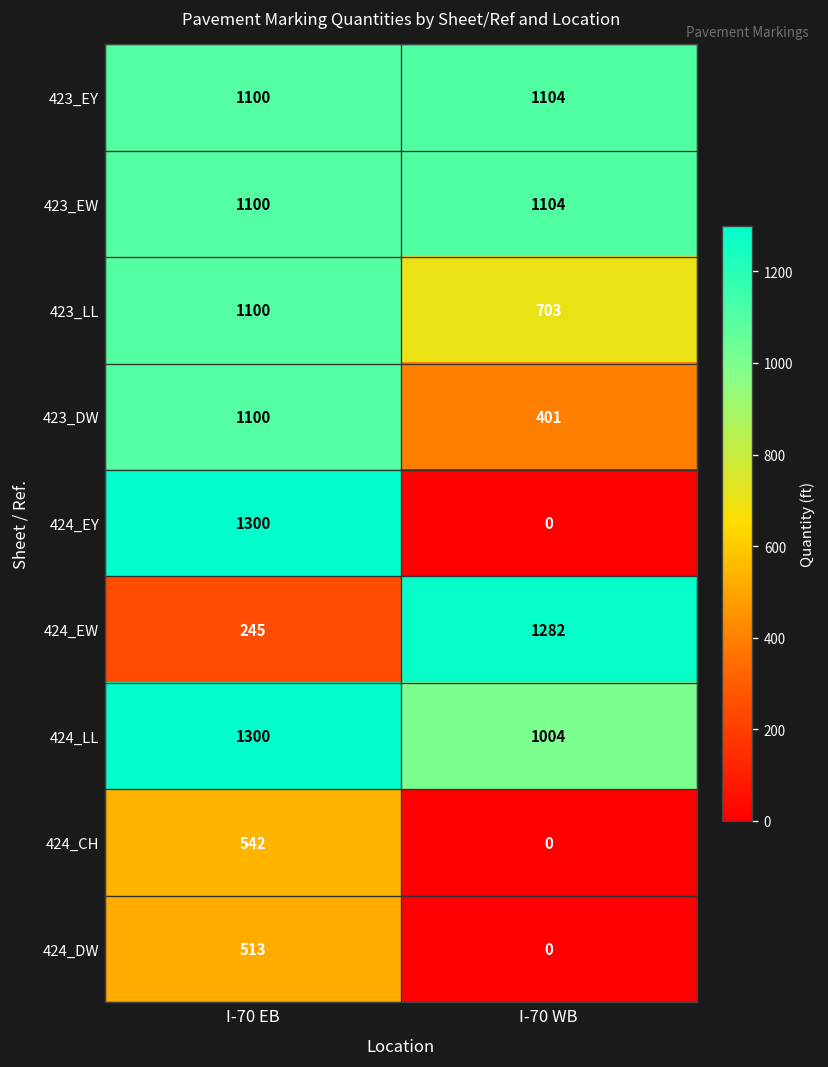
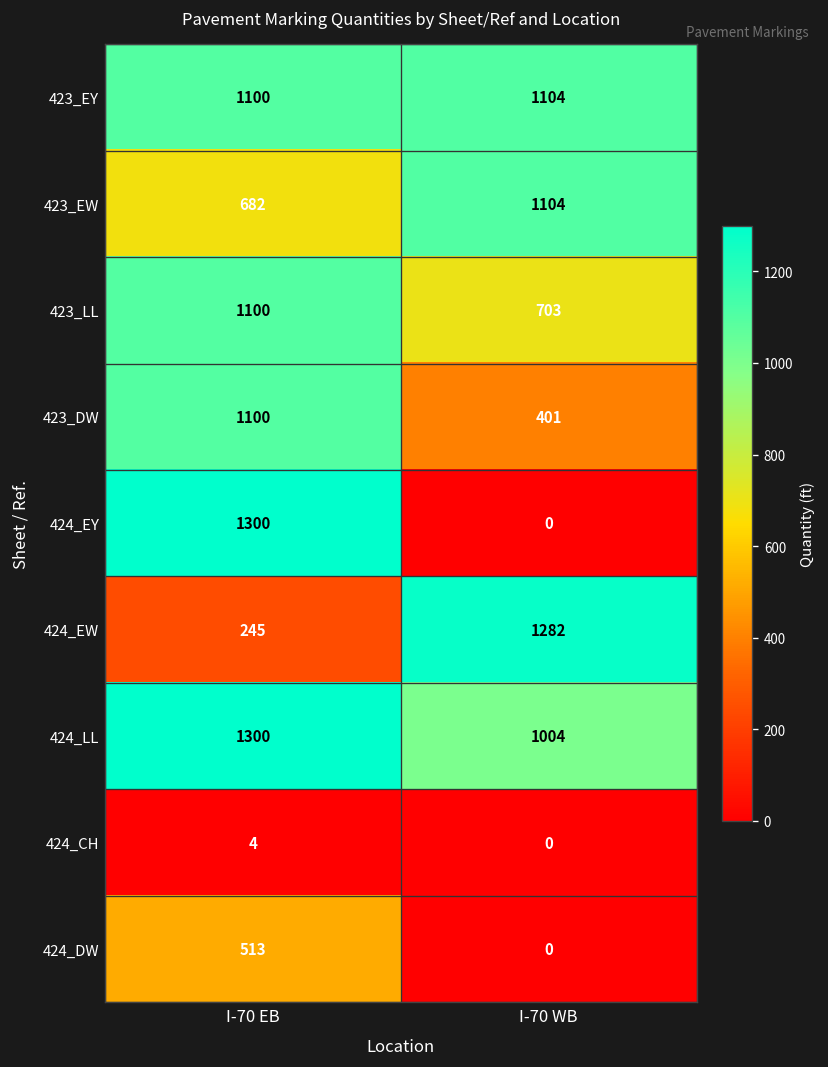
  {
    "423_EY": {
      "I-70 EB": 1100,
      "I-70 WB": 1104
    },
    "423_EW": {
-     "I-70 EB": 1100,
+     "I-70 EB": 682,
      "I-70 WB": 1104
    },
    "423_LL": {
      "I-70 EB": 1100,
      "I-70 WB": 703
    },
    "423_DW": {
      "I-70 EB": 1100,
      "I-70 WB": 401
    },
    "424_EY": {
      "I-70 EB": 1300,
      "I-70 WB": 0
    },
    "424_EW": {
      "I-70 EB": 245,
      "I-70 WB": 1282
    },
    "424_LL": {
      "I-70 EB": 1300,
      "I-70 WB": 1004
    },
    "424_CH": {
-     "I-70 EB": 542,
+     "I-70 EB": 4,
      "I-70 WB": 0
    },
    "424_DW": {
      "I-70 EB": 513,
      "I-70 WB": 0
    }
  }
